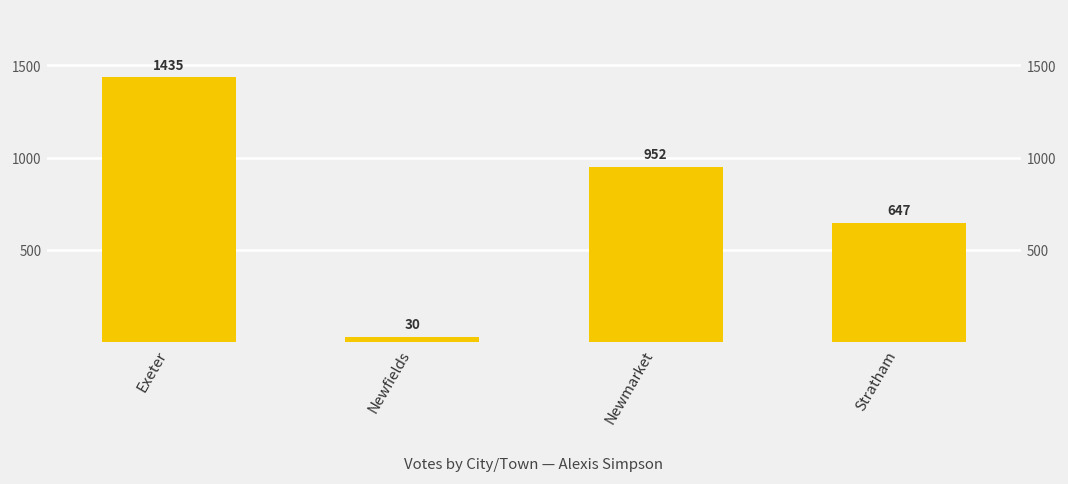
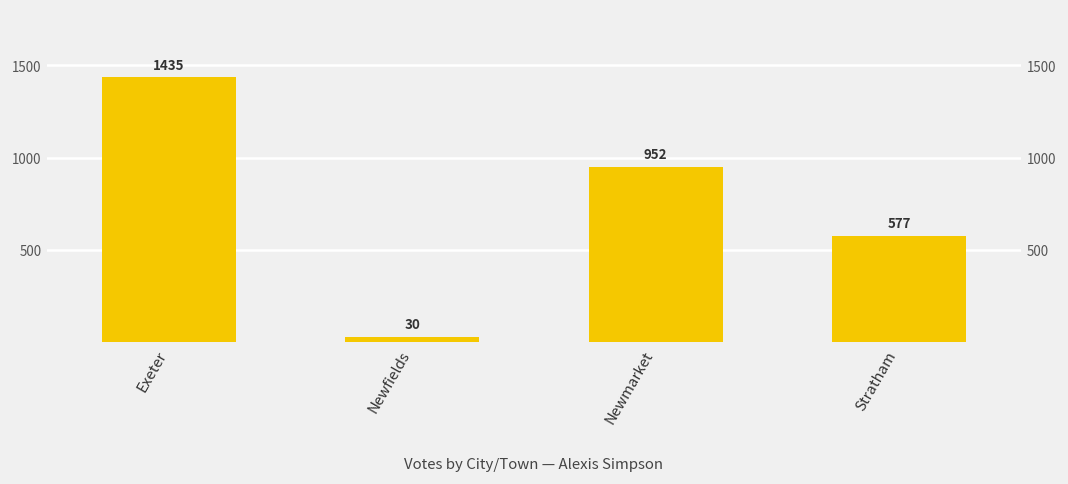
  {
    "Exeter": 1435,
    "Newfields": 30,
    "Newmarket": 952,
-   "Stratham": 647
+   "Stratham": 577
  }
